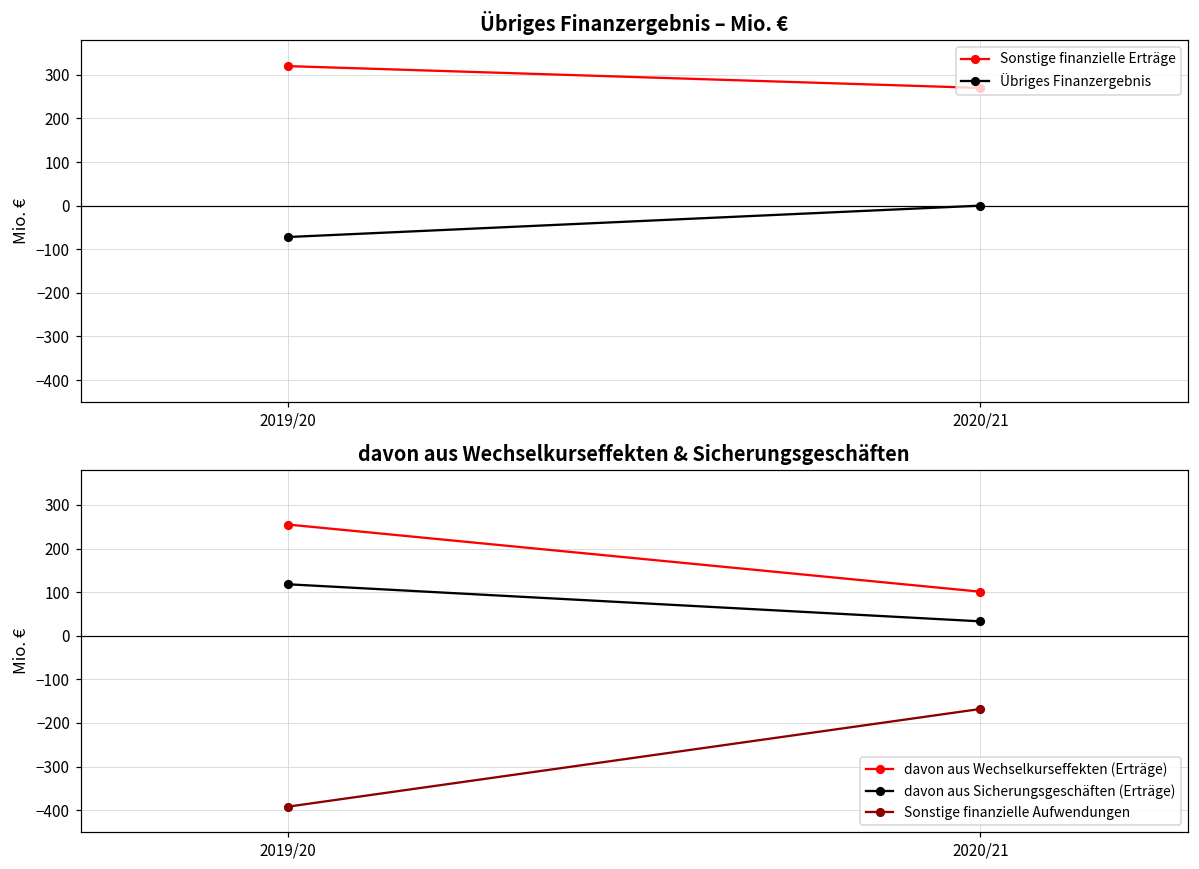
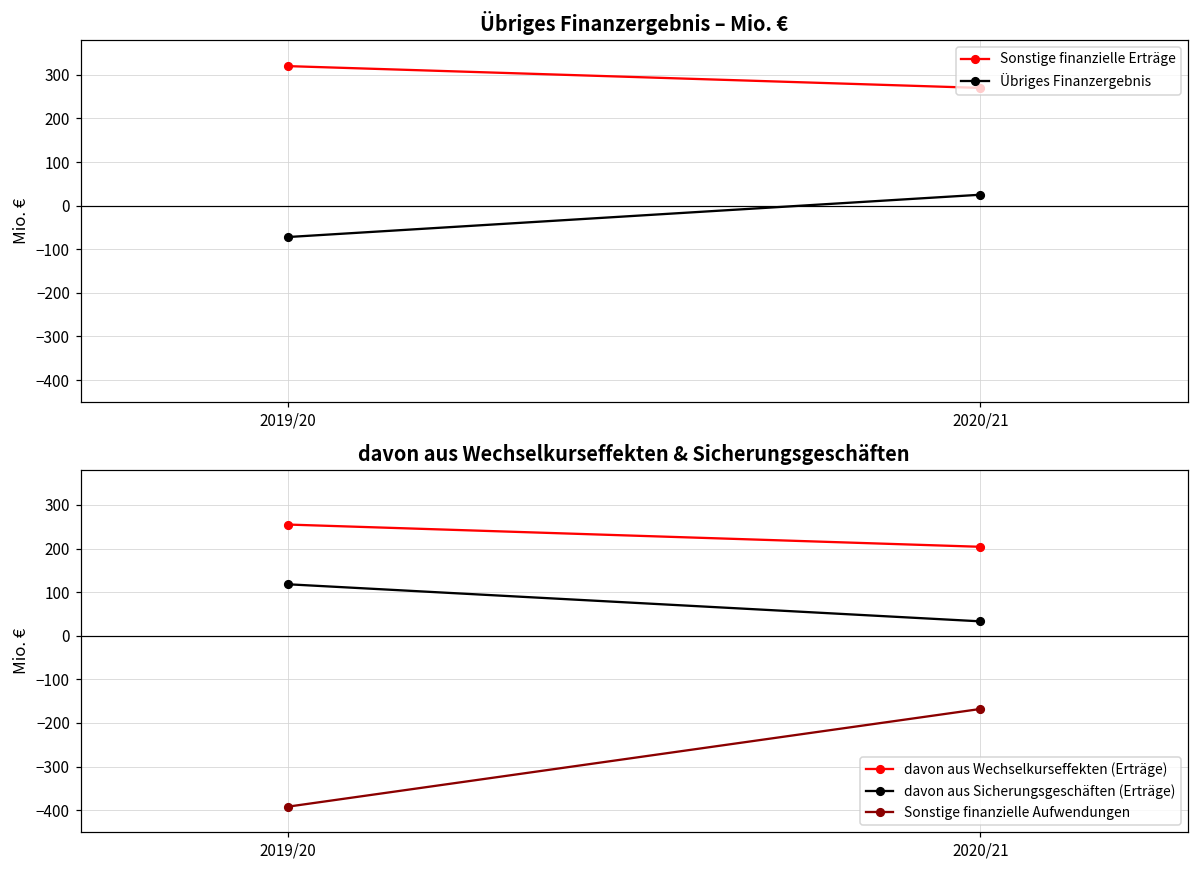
  {
    "Übriges Finanzergebnis – Mio. €": {
      "Sonstige finanzielle Erträge": {
        "2019/20": 320
      },
      "Übriges Finanzergebnis": {
        "2019/20": -70,
-       "2020/21": 0
+       "2020/21": 30
      }
    },
    "davon aus Wechselkurseffekten & Sicherungsgeschäften": {
      "davon aus Wechselkurseffekten (Erträge)": {
        "2019/20": 260,
-       "2020/21": 100
+       "2020/21": 200
      },
      "davon aus Sicherungsgeschäften (Erträge)": {
        "2019/20": 120,
        "2020/21": 30
      },
      "Sonstige finanzielle Aufwendungen": {
        "2019/20": -390,
        "2020/21": -170
      }
    }
  }
